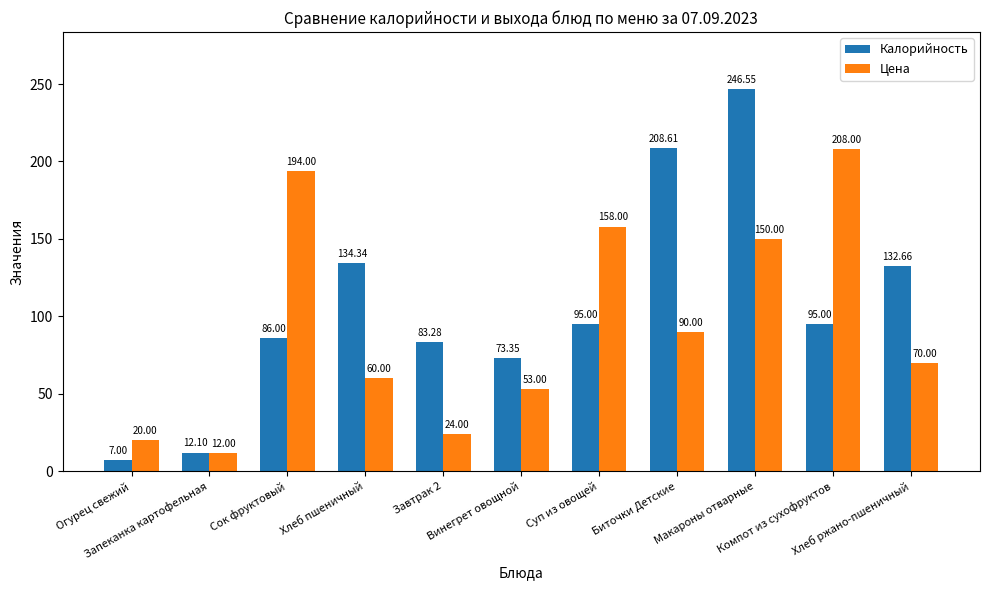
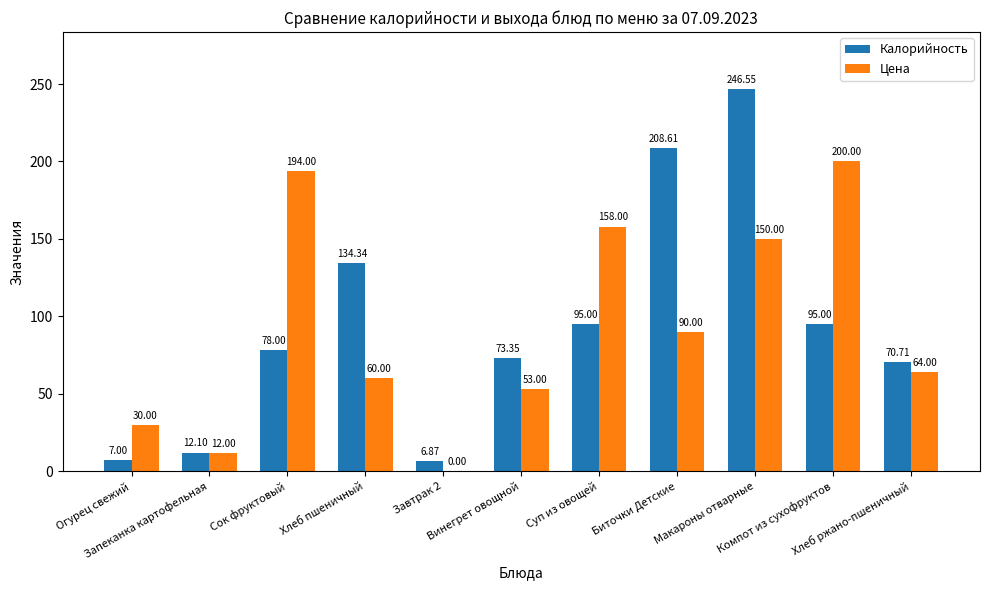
  {
    "Калорийность": {
      "Огурец свежий": 7.00,
      "Запеканка картофельная": 12.10,
-     "Сок фруктовый": 86.00,
+     "Сок фруктовый": 78.00,
      "Хлеб пшеничный": 134.34,
-     "Завтрак 2": 83.28,
+     "Завтрак 2": 6.87,
      "Винегрет овощной": 73.35,
      "Суп из овощей": 95.00,
      "Биточки Детские": 208.61,
      "Макароны отварные": 246.55,
      "Компот из сухофруктов": 95.00,
-     "Хлеб ржано-пшеничный": 132.66
+     "Хлеб ржано-пшеничный": 70.71
    },
    "Цена": {
-     "Огурец свежий": 20.00,
+     "Огурец свежий": 30.00,
      "Запеканка картофельная": 12.00,
      "Сок фруктовый": 194.00,
      "Хлеб пшеничный": 60.00,
-     "Завтрак 2": 24.00,
+     "Завтрак 2": 0.00,
      "Винегрет овощной": 53.00,
      "Суп из овощей": 158.00,
      "Биточки Детские": 90.00,
      "Макароны отварные": 150.00,
-     "Компот из сухофруктов": 208.00,
-     "Хлеб ржано-пшеничный": 70.00
+     "Компот из сухофруктов": 200.00,
+     "Хлеб ржано-пшеничный": 64.00
    }
  }
